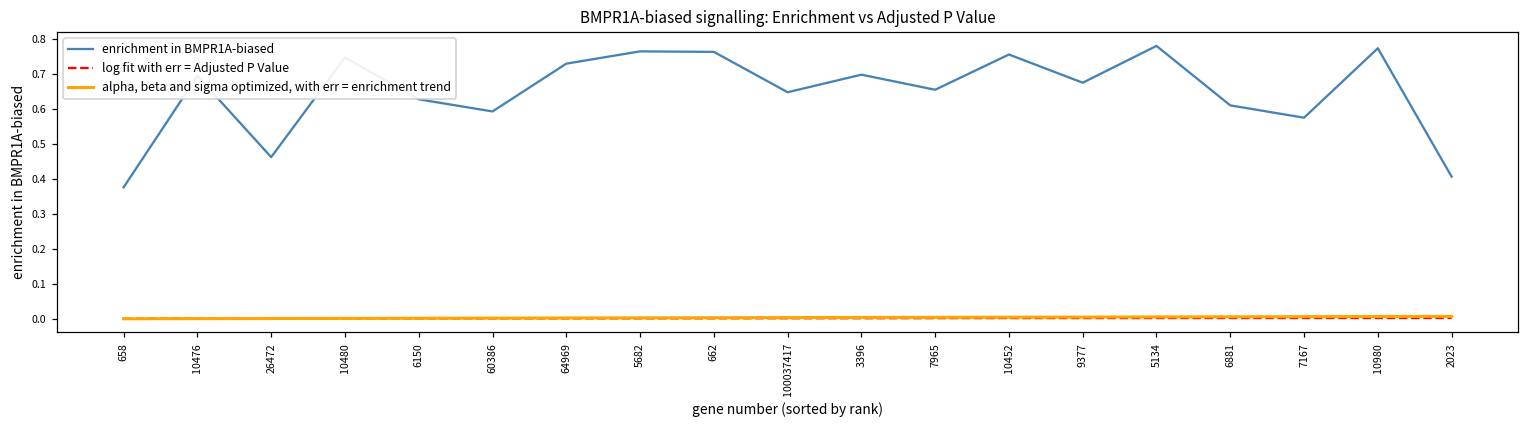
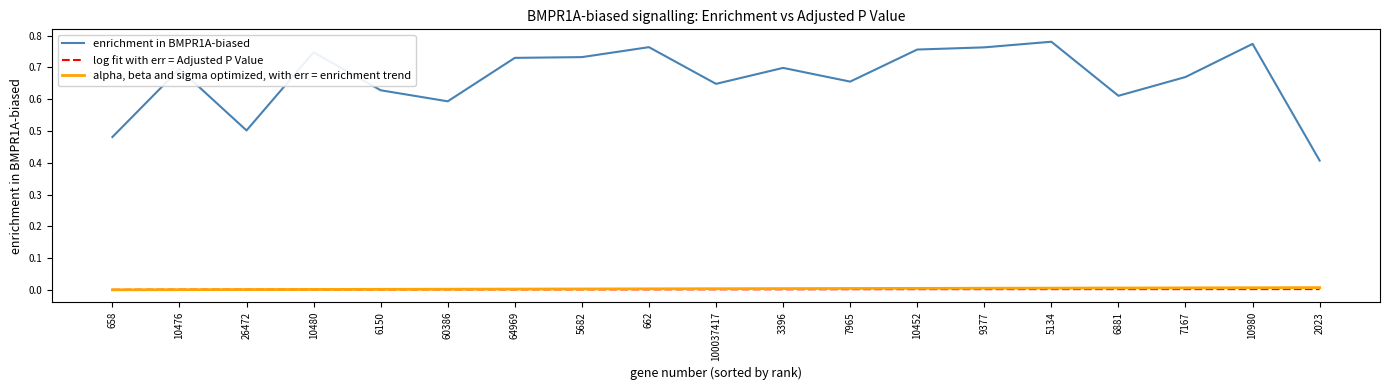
  {
    "enrichment in BMPR1A-biased": {
-     "658": 0.38,
-     "26472": 0.46,
+     "658": 0.48,
+     "26472": 0.50,
      "6150": 0.63,
      "60386": 0.59,
      "64969": 0.73,
-     "5682": 0.77,
+     "5682": 0.73,
      "662": 0.76,
      "100037417": 0.65,
      "3396": 0.70,
      "7965": 0.66,
      "10452": 0.76,
-     "9377": 0.68,
+     "9377": 0.76,
      "5134": 0.78,
      "6881": 0.61,
-     "7167": 0.58,
+     "7167": 0.67,
      "10980": 0.77,
      "2023": 0.41
    }
  }
